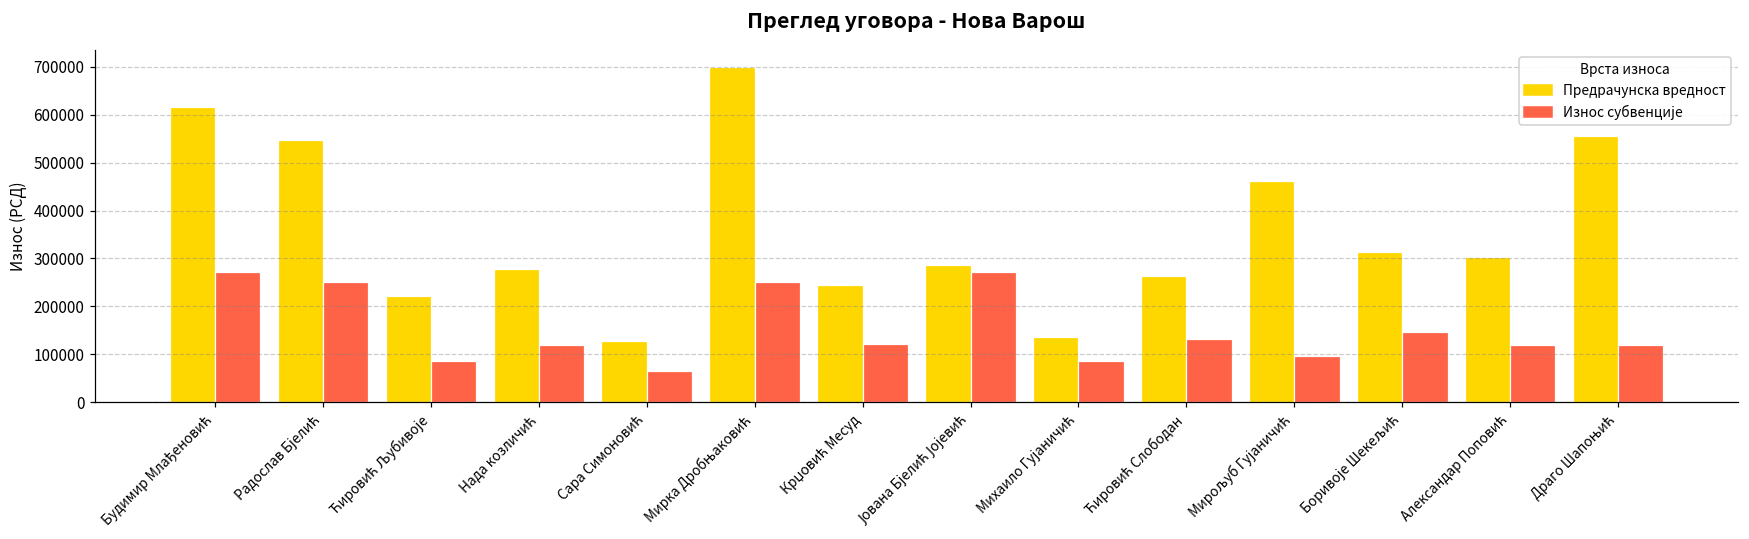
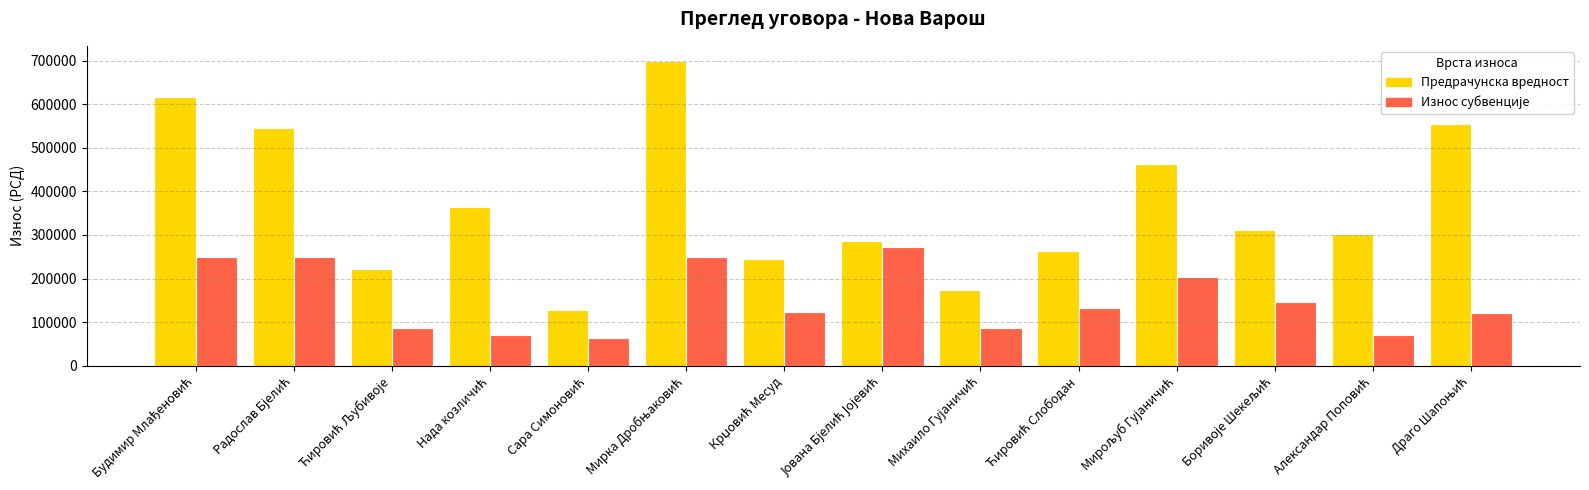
  {
    "Предрачунска вредност": {
      "Будимир Млађеновић": 620000,
      "Радослав Бјелић": 550000,
      "Ћировић Љубивоје": 220000,
-     "Нада козличић": 280000,
+     "Нада козличић": 360000,
      "Сара Симоновић": 130000,
      "Мирка Дробњаковић": 700000,
      "Крџовић Месуд": 240000,
      "Јована Бјелић Јојевић": 290000,
-     "Михаило Гујаничић": 140000,
+     "Михаило Гујаничић": 170000,
      "Ћировић Слободан": 260000,
      "Мирољуб Гујаничић": 460000,
      "Боривоје Шекељић": 310000,
      "Александар Поповић": 300000,
      "Драго Шапоњић": 560000
    },
    "Износ субвенције": {
-     "Будимир Млађеновић": 270000,
+     "Будимир Млађеновић": 250000,
      "Радослав Бјелић": 250000,
      "Ћировић Љубивоје": 90000,
-     "Нада козличић": 120000,
+     "Нада козличић": 70000,
      "Сара Симоновић": 60000,
      "Мирка Дробњаковић": 250000,
      "Крџовић Месуд": 120000,
      "Јована Бјелић Јојевић": 270000,
      "Михаило Гујаничић": 90000,
      "Ћировић Слободан": 130000,
-     "Мирољуб Гујаничић": 100000,
+     "Мирољуб Гујаничић": 200000,
      "Боривоје Шекељић": 150000,
-     "Александар Поповић": 120000,
+     "Александар Поповић": 70000,
      "Драго Шапоњић": 120000
    }
  }
